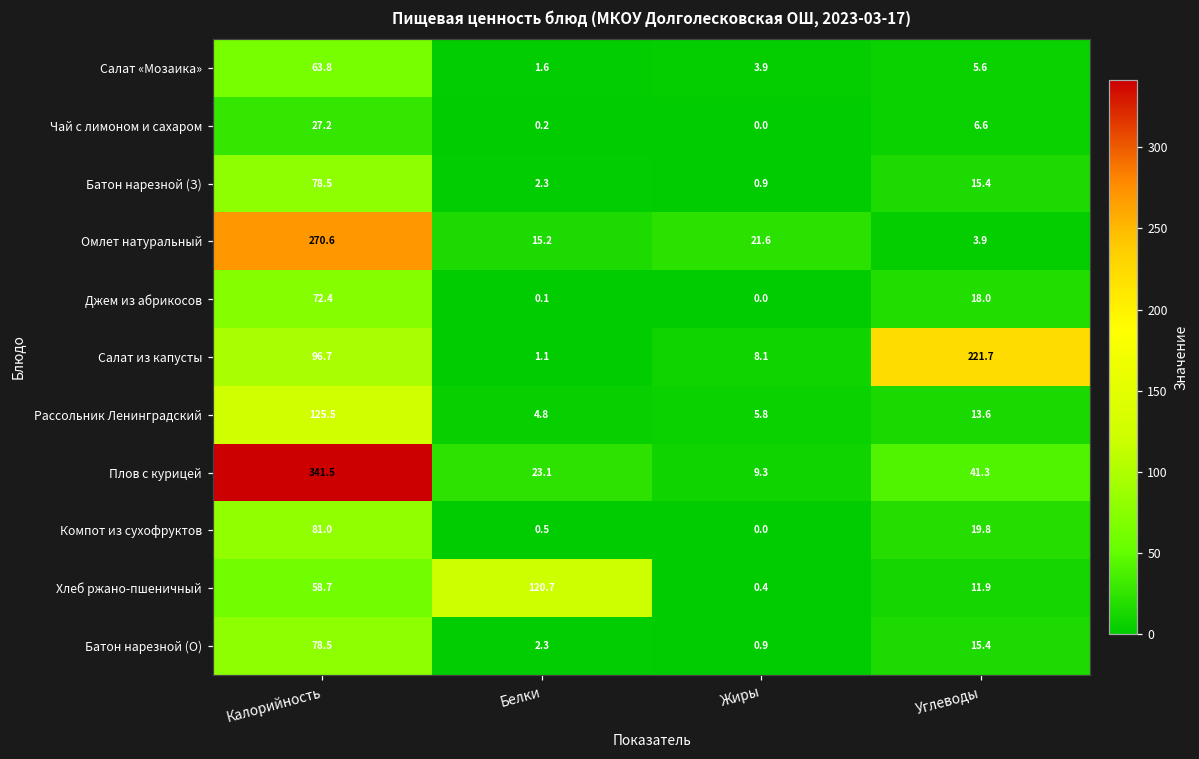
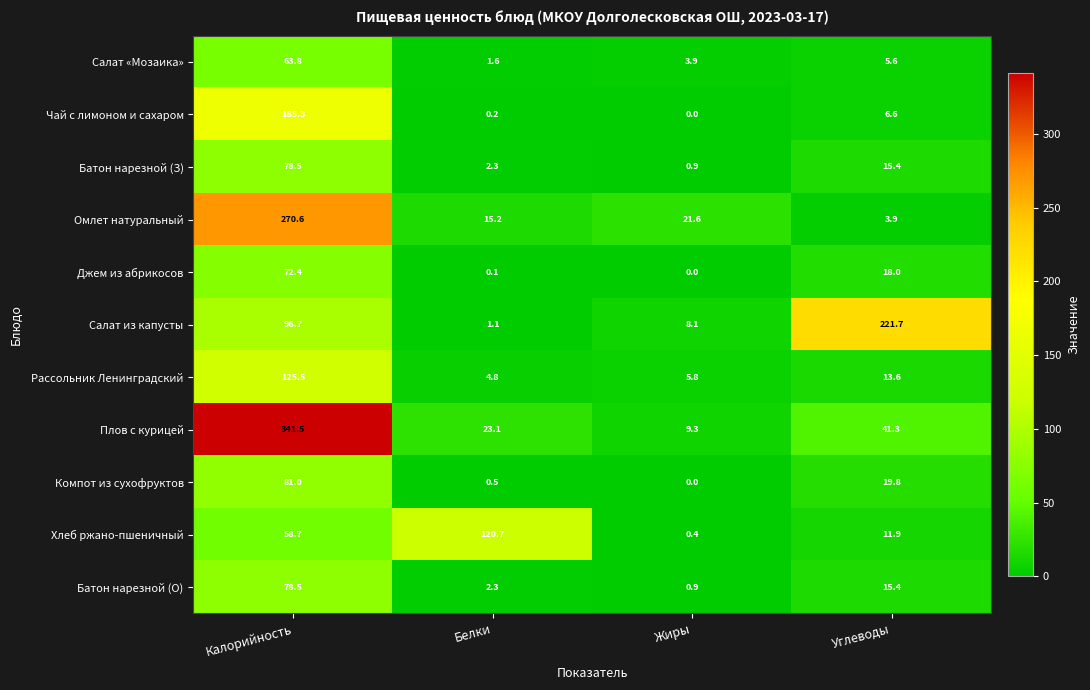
  {
    "Салат «Мозаика»": {
      "Калорийность": 63.8,
      "Белки": 1.6,
      "Жиры": 3.9,
      "Углеводы": 5.6
    },
    "Чай с лимоном и сахаром": {
-     "Калорийность": 27.2,
+     "Калорийность": 165.3,
      "Белки": 0.2,
      "Жиры": 0.0,
      "Углеводы": 6.6
    },
    "Батон нарезной (З)": {
      "Калорийность": 78.5,
      "Белки": 2.3,
      "Жиры": 0.9,
      "Углеводы": 15.4
    },
    "Омлет натуральный": {
      "Калорийность": 270.6,
      "Белки": 15.2,
      "Жиры": 21.6,
      "Углеводы": 3.9
    },
    "Джем из абрикосов": {
      "Калорийность": 72.4,
      "Белки": 0.1,
      "Жиры": 0.0,
      "Углеводы": 18.0
    },
    "Салат из капусты": {
      "Калорийность": 96.7,
      "Белки": 1.1,
      "Жиры": 8.1,
      "Углеводы": 221.7
    },
    "Рассольник Ленинградский": {
      "Калорийность": 125.5,
      "Белки": 4.8,
      "Жиры": 5.8,
      "Углеводы": 13.6
    },
    "Плов с курицей": {
      "Калорийность": 341.5,
      "Белки": 23.1,
      "Жиры": 9.3,
      "Углеводы": 41.3
    },
    "Компот из сухофруктов": {
      "Калорийность": 81.0,
      "Белки": 0.5,
      "Жиры": 0.0,
      "Углеводы": 19.8
    },
    "Хлеб ржано-пшеничный": {
      "Калорийность": 58.7,
      "Белки": 120.7,
      "Жиры": 0.4,
      "Углеводы": 11.9
    },
    "Батон нарезной (О)": {
      "Калорийность": 78.5,
      "Белки": 2.3,
      "Жиры": 0.9,
      "Углеводы": 15.4
    }
  }
